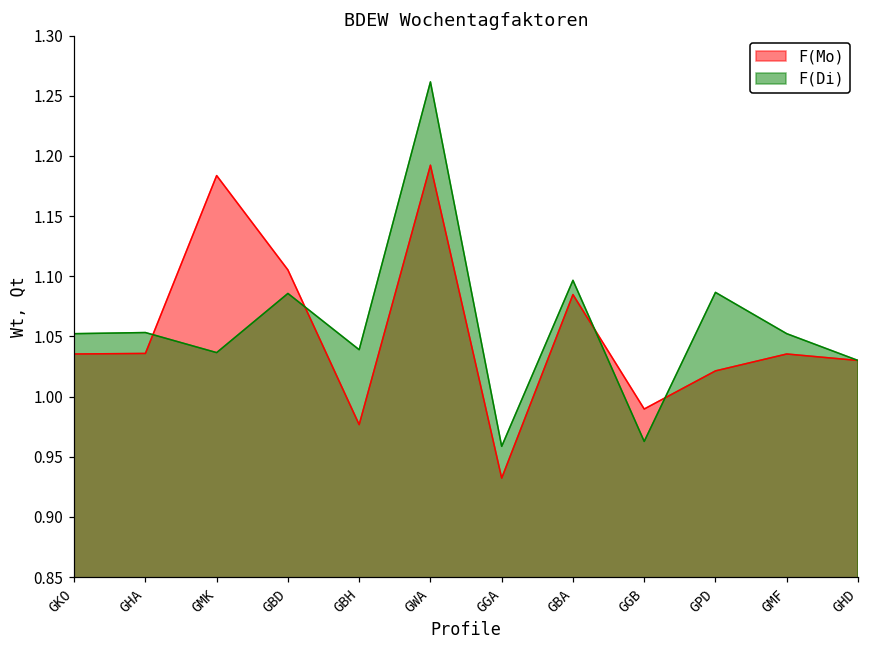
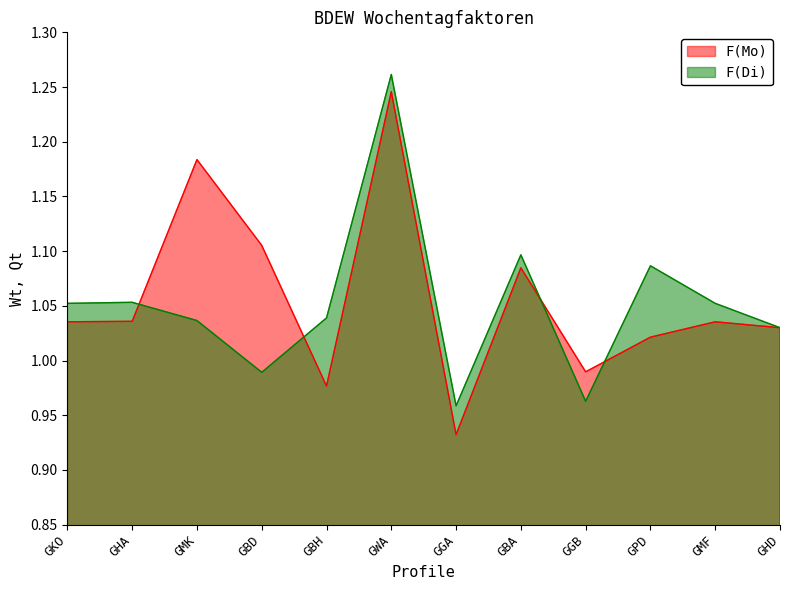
  {
    "F(Mo)": {
      "GKO": 1.035,
      "GHA": 1.036,
      "GMK": 1.184,
      "GBD": 1.105,
      "GBH": 0.977,
-     "GWA": 1.192,
+     "GWA": 1.246,
      "GGA": 0.932,
      "GBA": 1.085,
      "GGB": 0.990,
      "GPD": 1.021,
      "GMF": 1.035
    },
    "F(Di)": {
      "GKO": 1.052,
      "GHA": 1.053,
      "GMK": 1.037,
-     "GBD": 1.086,
+     "GBD": 0.989,
      "GBH": 1.039,
      "GWA": 1.261,
      "GGA": 0.959,
      "GBA": 1.097,
      "GGB": 0.963,
      "GPD": 1.087,
      "GMF": 1.052
    }
  }
